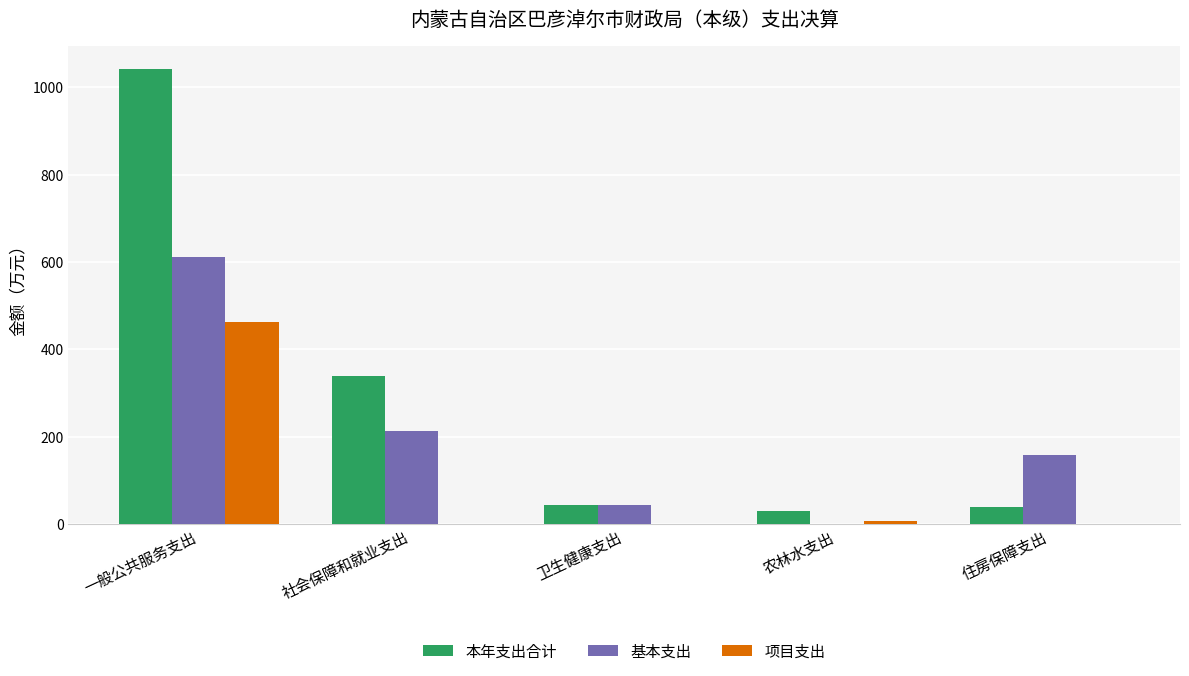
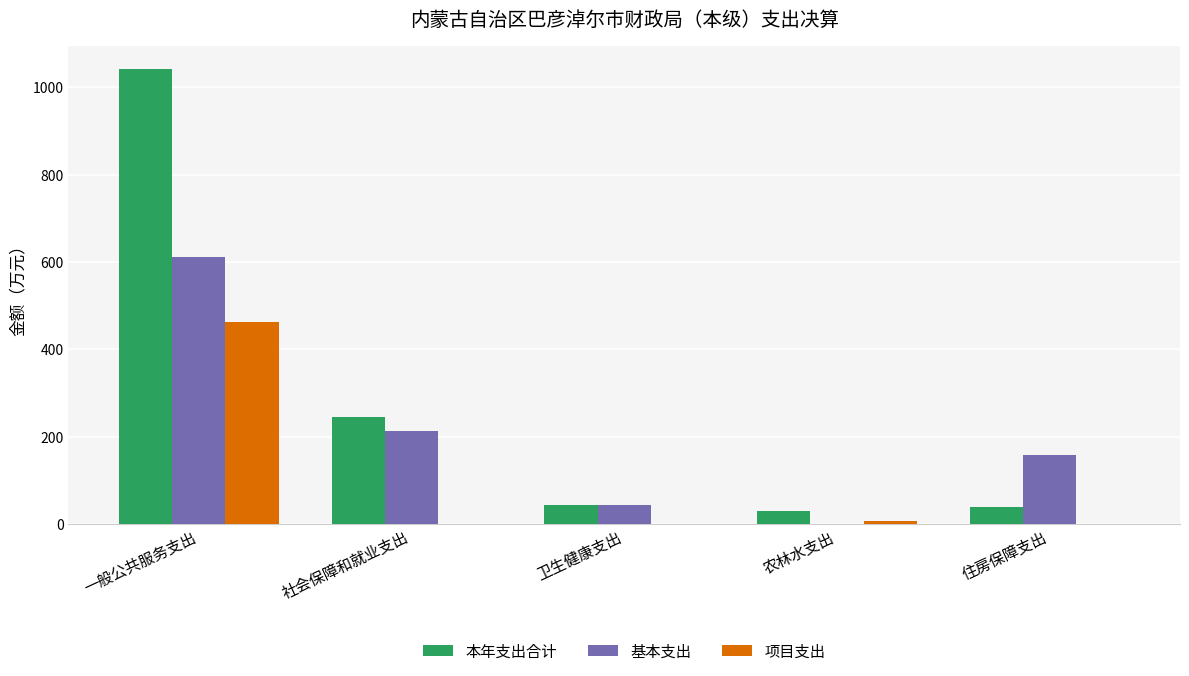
  {
    "本年支出合计": {
      "一般公共服务支出": 1040,
-     "社会保障和就业支出": 340,
+     "社会保障和就业支出": 240,
      "卫生健康支出": 40,
      "农林水支出": 30,
      "住房保障支出": 40
    },
    "基本支出": {
      "一般公共服务支出": 610,
      "社会保障和就业支出": 210,
      "卫生健康支出": 40,
      "农林水支出": 0,
      "住房保障支出": 160
    },
    "项目支出": {
      "一般公共服务支出": 460,
      "社会保障和就业支出": 0,
      "卫生健康支出": 0,
      "农林水支出": 10,
      "住房保障支出": 0
    }
  }
